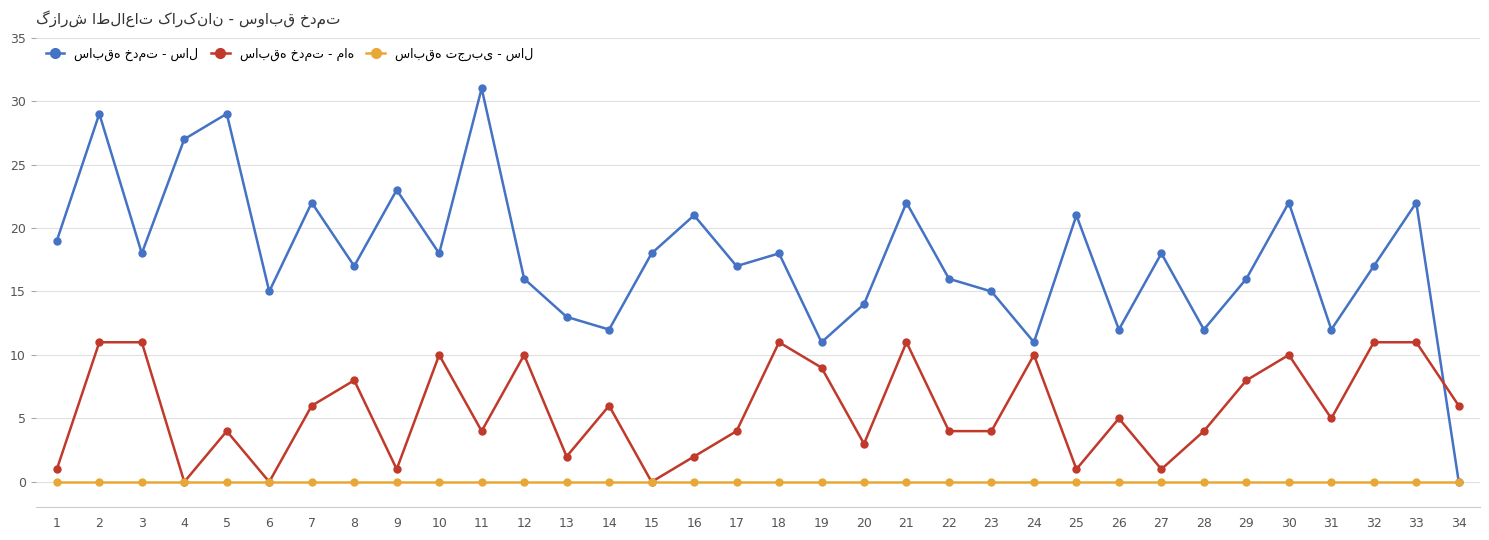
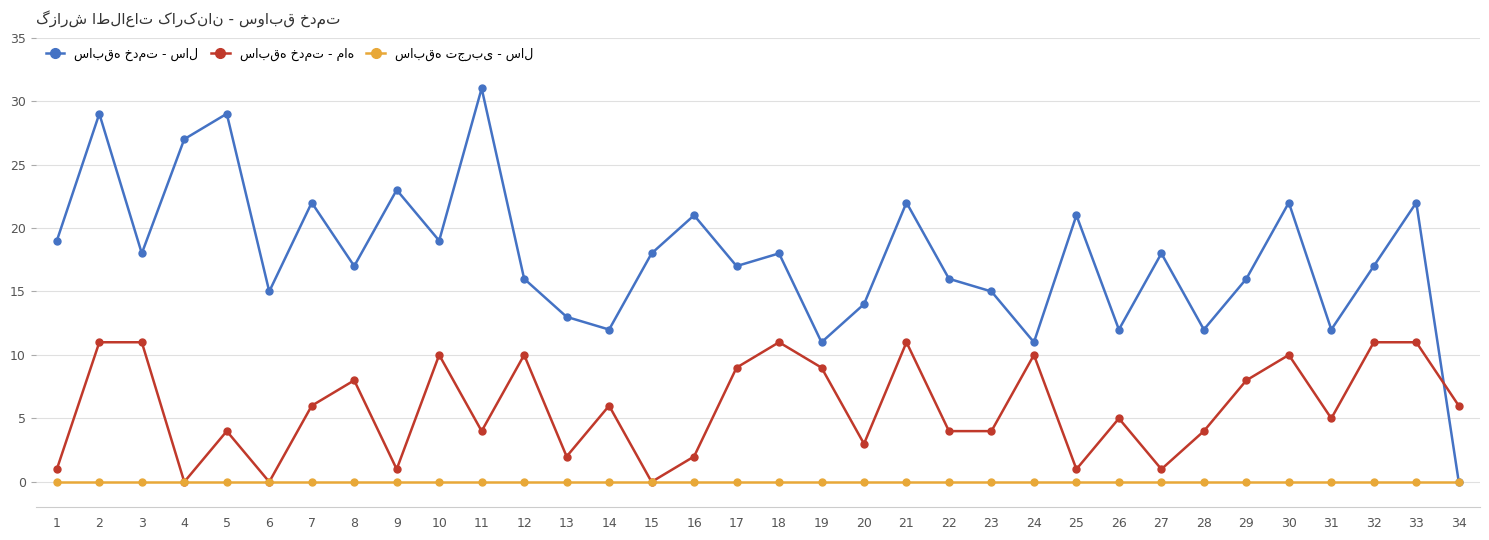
  {
    "سابقه خدمت - سال": {
      "1": 19,
      "2": 29,
      "3": 18,
      "4": 27,
      "5": 29,
      "6": 15,
      "7": 22,
      "8": 17,
      "9": 23,
-     "10": 18,
+     "10": 19,
      "11": 31,
      "12": 16,
      "13": 13,
      "14": 12,
      "15": 18,
      "16": 21,
      "17": 17,
      "18": 18,
      "19": 11,
      "20": 14,
      "21": 22,
      "22": 16,
      "23": 15,
      "24": 11,
      "25": 21,
      "26": 12,
      "27": 18,
      "28": 12,
      "29": 16,
      "30": 22,
      "31": 12,
      "32": 17,
      "33": 22
    },
    "سابقه خدمت - ماه": {
      "1": 1,
      "2": 11,
      "3": 11,
      "5": 4,
      "7": 6,
      "8": 8,
      "9": 1,
      "10": 10,
      "11": 4,
      "12": 10,
      "13": 2,
      "14": 6,
      "16": 2,
-     "17": 4,
+     "17": 9,
      "18": 11,
      "19": 9,
      "20": 3,
      "21": 11,
      "22": 4,
      "23": 4,
      "24": 10,
      "25": 1,
      "26": 5,
      "27": 1,
      "28": 4,
      "29": 8,
      "30": 10,
      "31": 5,
      "32": 11,
      "33": 11,
      "34": 6
    },
    "سابقه تجربی - سال": {
      "1": 0,
      "2": 0,
      "3": 0,
      "5": 0,
      "7": 0,
      "8": 0,
      "9": 0,
      "10": 0,
      "11": 0,
      "12": 0,
      "13": 0,
      "14": 0,
      "16": 0,
      "17": 0,
      "18": 0,
      "19": 0,
      "20": 0,
      "21": 0,
      "22": 0,
      "23": 0,
      "24": 0,
      "25": 0,
      "26": 0,
      "27": 0,
      "28": 0,
      "29": 0,
      "30": 0,
      "31": 0,
      "32": 0,
      "33": 0
    }
  }
